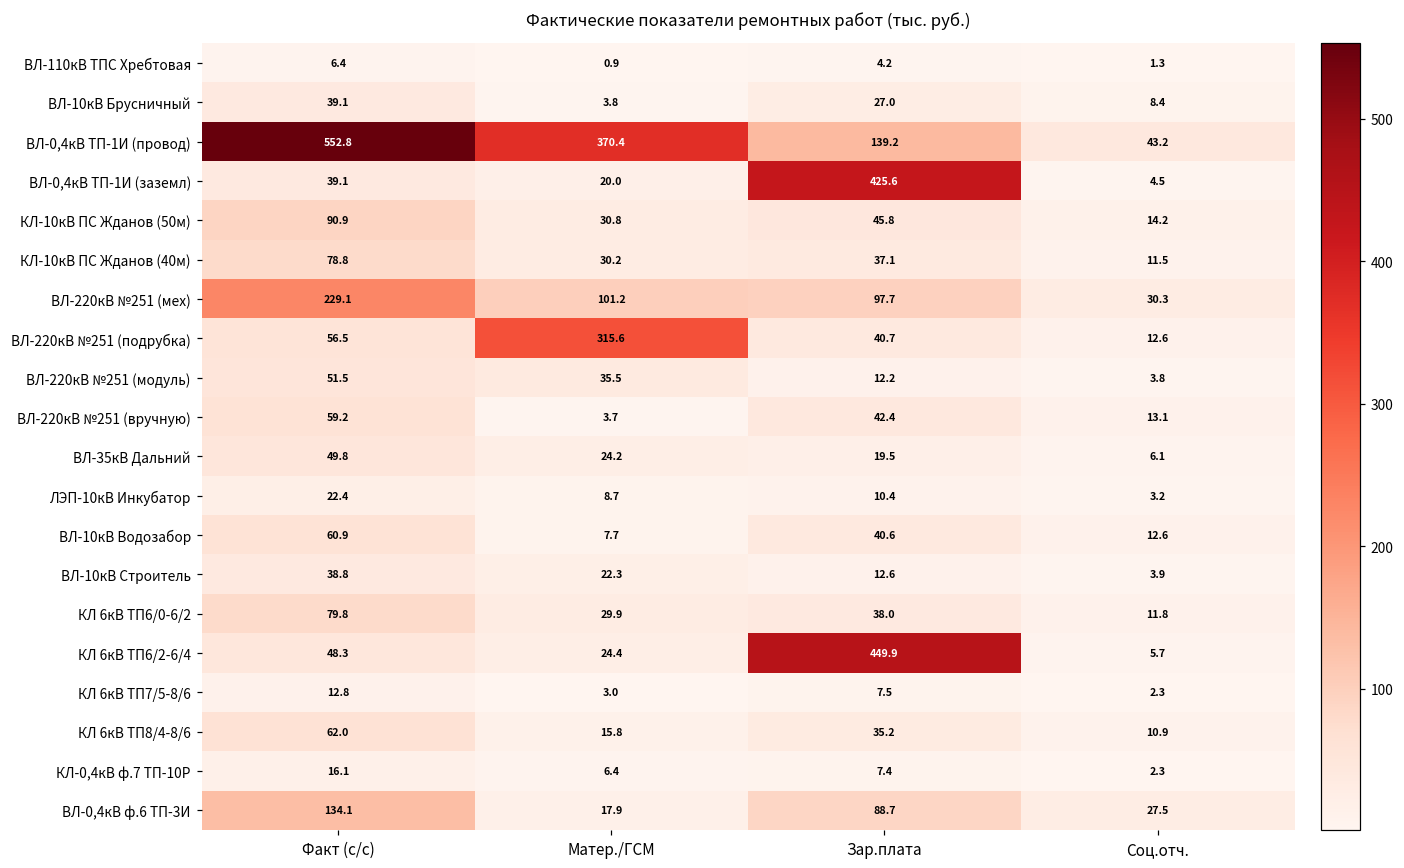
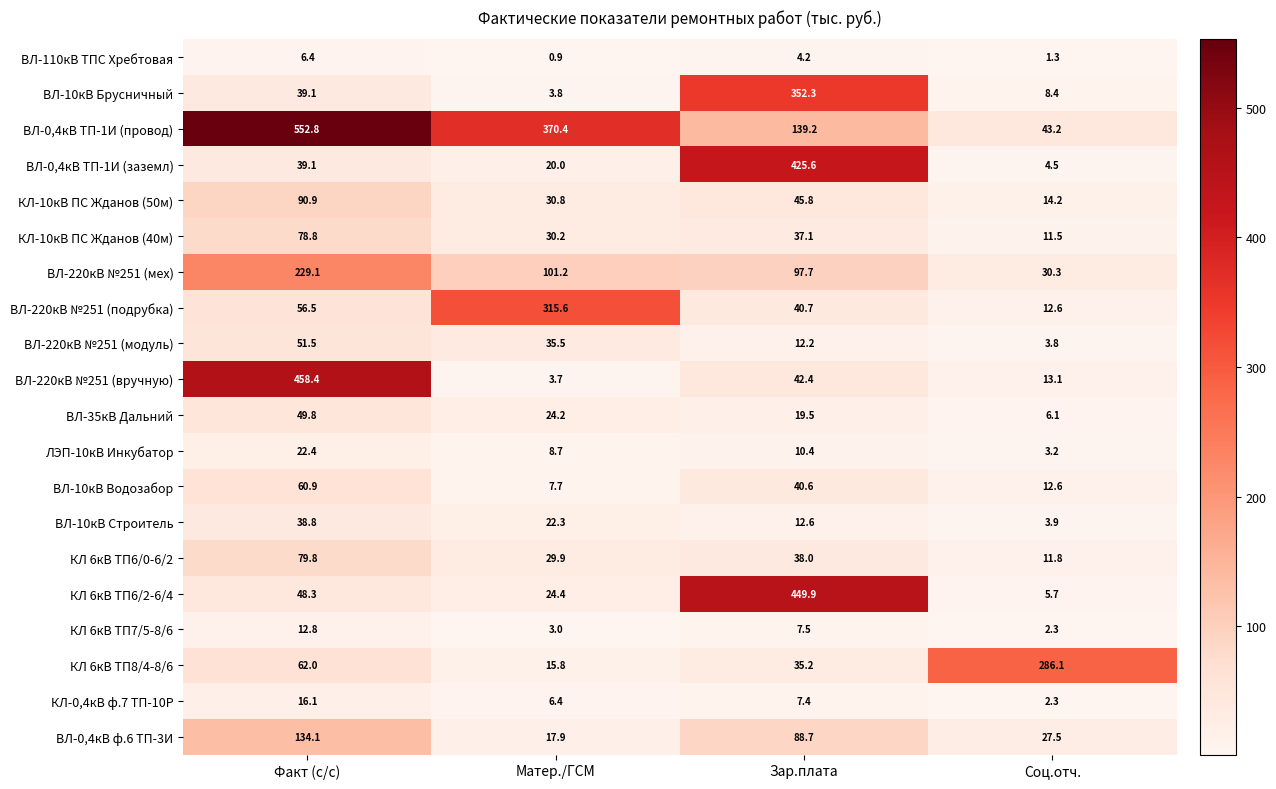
  {
    "ВЛ-110кВ ТПС Хребтовая": {
      "Факт (с/с)": 6.4,
      "Матер./ГСМ": 0.9,
      "Зар.плата": 4.2,
      "Соц.отч.": 1.3
    },
    "ВЛ-10кВ Брусничный": {
      "Факт (с/с)": 39.1,
      "Матер./ГСМ": 3.8,
-     "Зар.плата": 27.0,
+     "Зар.плата": 352.3,
      "Соц.отч.": 8.4
    },
    "ВЛ-0,4кВ ТП-1И (провод)": {
      "Факт (с/с)": 552.8,
      "Матер./ГСМ": 370.4,
      "Зар.плата": 139.2,
      "Соц.отч.": 43.2
    },
    "ВЛ-0,4кВ ТП-1И (заземл)": {
      "Факт (с/с)": 39.1,
      "Матер./ГСМ": 20.0,
      "Зар.плата": 425.6,
      "Соц.отч.": 4.5
    },
    "КЛ-10кВ ПС Жданов (50м)": {
      "Факт (с/с)": 90.9,
      "Матер./ГСМ": 30.8,
      "Зар.плата": 45.8,
      "Соц.отч.": 14.2
    },
    "КЛ-10кВ ПС Жданов (40м)": {
      "Факт (с/с)": 78.8,
      "Матер./ГСМ": 30.2,
      "Зар.плата": 37.1,
      "Соц.отч.": 11.5
    },
    "ВЛ-220кВ №251 (мех)": {
      "Факт (с/с)": 229.1,
      "Матер./ГСМ": 101.2,
      "Зар.плата": 97.7,
      "Соц.отч.": 30.3
    },
    "ВЛ-220кВ №251 (подрубка)": {
      "Факт (с/с)": 56.5,
      "Матер./ГСМ": 315.6,
      "Зар.плата": 40.7,
      "Соц.отч.": 12.6
    },
    "ВЛ-220кВ №251 (модуль)": {
      "Факт (с/с)": 51.5,
      "Матер./ГСМ": 35.5,
      "Зар.плата": 12.2,
      "Соц.отч.": 3.8
    },
    "ВЛ-220кВ №251 (вручную)": {
-     "Факт (с/с)": 59.2,
+     "Факт (с/с)": 458.4,
      "Матер./ГСМ": 3.7,
      "Зар.плата": 42.4,
      "Соц.отч.": 13.1
    },
    "ВЛ-35кВ Дальний": {
      "Факт (с/с)": 49.8,
      "Матер./ГСМ": 24.2,
      "Зар.плата": 19.5,
      "Соц.отч.": 6.1
    },
    "ЛЭП-10кВ Инкубатор": {
      "Факт (с/с)": 22.4,
      "Матер./ГСМ": 8.7,
      "Зар.плата": 10.4,
      "Соц.отч.": 3.2
    },
    "ВЛ-10кВ Водозабор": {
      "Факт (с/с)": 60.9,
      "Матер./ГСМ": 7.7,
      "Зар.плата": 40.6,
      "Соц.отч.": 12.6
    },
    "ВЛ-10кВ Строитель": {
      "Факт (с/с)": 38.8,
      "Матер./ГСМ": 22.3,
      "Зар.плата": 12.6,
      "Соц.отч.": 3.9
    },
    "КЛ 6кВ ТП6/0-6/2": {
      "Факт (с/с)": 79.8,
      "Матер./ГСМ": 29.9,
      "Зар.плата": 38.0,
      "Соц.отч.": 11.8
    },
    "КЛ 6кВ ТП6/2-6/4": {
      "Факт (с/с)": 48.3,
      "Матер./ГСМ": 24.4,
      "Зар.плата": 449.9,
      "Соц.отч.": 5.7
    },
    "КЛ 6кВ ТП7/5-8/6": {
      "Факт (с/с)": 12.8,
      "Матер./ГСМ": 3.0,
      "Зар.плата": 7.5,
      "Соц.отч.": 2.3
    },
    "КЛ 6кВ ТП8/4-8/6": {
      "Факт (с/с)": 62.0,
      "Матер./ГСМ": 15.8,
      "Зар.плата": 35.2,
-     "Соц.отч.": 10.9
+     "Соц.отч.": 286.1
    },
    "КЛ-0,4кВ ф.7 ТП-10Р": {
      "Факт (с/с)": 16.1,
      "Матер./ГСМ": 6.4,
      "Зар.плата": 7.4,
      "Соц.отч.": 2.3
    },
    "ВЛ-0,4кВ ф.6 ТП-3И": {
      "Факт (с/с)": 134.1,
      "Матер./ГСМ": 17.9,
      "Зар.плата": 88.7,
      "Соц.отч.": 27.5
    }
  }
